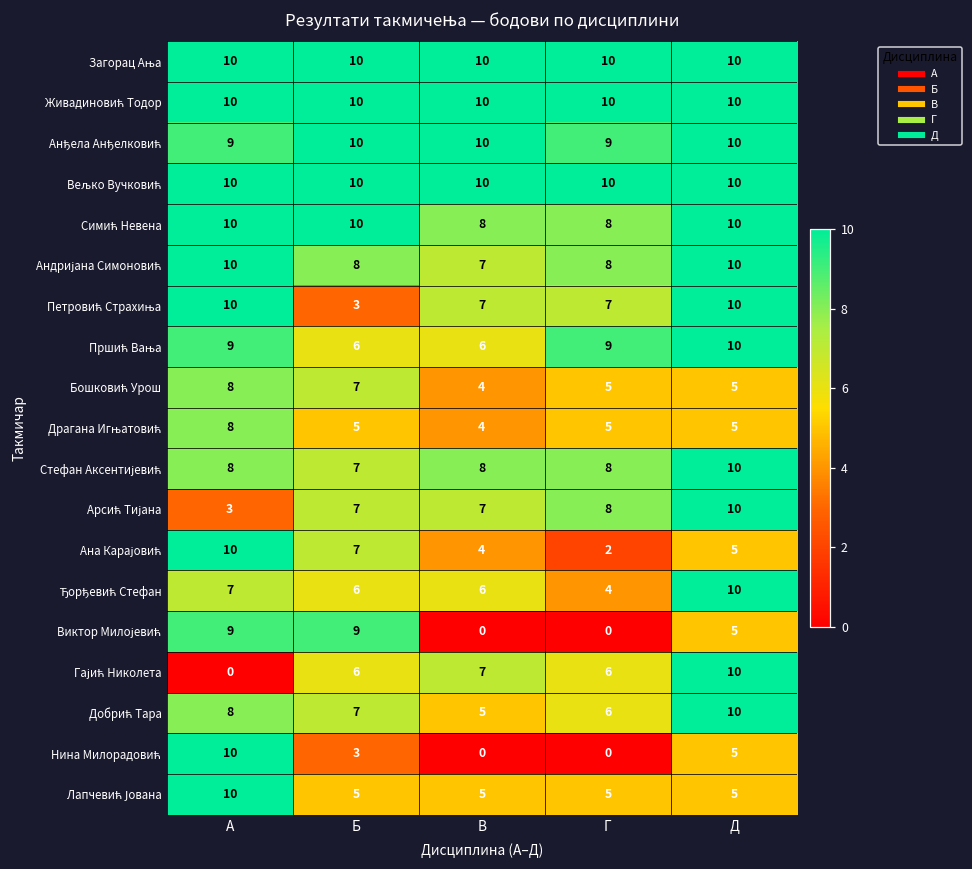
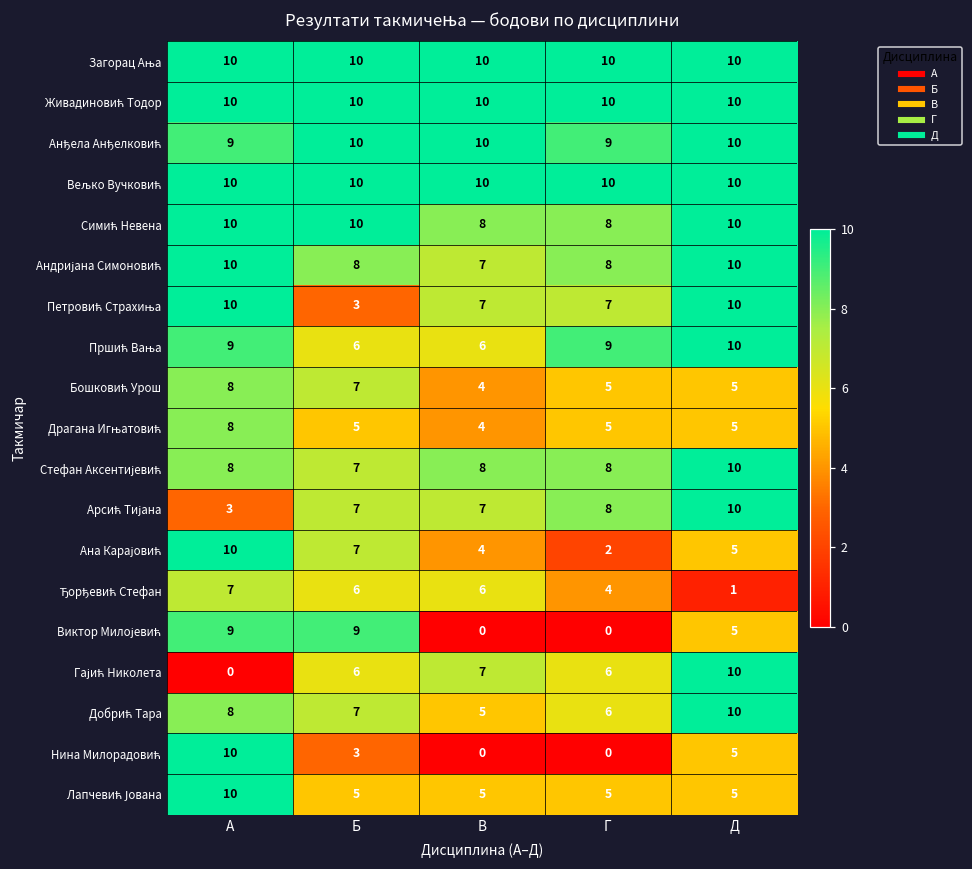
  {
    "Загорац Ања": {
      "А": 10,
      "Б": 10,
      "В": 10,
      "Г": 10,
      "Д": 10
    },
    "Живадиновић Тодор": {
      "А": 10,
      "Б": 10,
      "В": 10,
      "Г": 10,
      "Д": 10
    },
    "Анђела Анђелковић": {
      "А": 9,
      "Б": 10,
      "В": 10,
      "Г": 9,
      "Д": 10
    },
    "Вељко Вучковић": {
      "А": 10,
      "Б": 10,
      "В": 10,
      "Г": 10,
      "Д": 10
    },
    "Симић Невена": {
      "А": 10,
      "Б": 10,
      "В": 8,
      "Г": 8,
      "Д": 10
    },
    "Андријана Симоновић": {
      "А": 10,
      "Б": 8,
      "В": 7,
      "Г": 8,
      "Д": 10
    },
    "Петровић Страхиња": {
      "А": 10,
      "Б": 3,
      "В": 7,
      "Г": 7,
      "Д": 10
    },
    "Пршић Вања": {
      "А": 9,
      "Б": 6,
      "В": 6,
      "Г": 9,
      "Д": 10
    },
    "Бошковић Урош": {
      "А": 8,
      "Б": 7,
      "В": 4,
      "Г": 5,
      "Д": 5
    },
    "Драгана Игњатовић": {
      "А": 8,
      "Б": 5,
      "В": 4,
      "Г": 5,
      "Д": 5
    },
    "Стефан Аксентијевић": {
      "А": 8,
      "Б": 7,
      "В": 8,
      "Г": 8,
      "Д": 10
    },
    "Арсић Тијана": {
      "А": 3,
      "Б": 7,
      "В": 7,
      "Г": 8,
      "Д": 10
    },
    "Ана Карајовић": {
      "А": 10,
      "Б": 7,
      "В": 4,
      "Г": 2,
      "Д": 5
    },
    "Ђорђевић Стефан": {
      "А": 7,
      "Б": 6,
      "В": 6,
      "Г": 4,
-     "Д": 10
+     "Д": 1
    },
    "Виктор Милојевић": {
      "А": 9,
      "Б": 9,
      "В": 0,
      "Г": 0,
      "Д": 5
    },
    "Гајић Николета": {
      "А": 0,
      "Б": 6,
      "В": 7,
      "Г": 6,
      "Д": 10
    },
    "Добрић Тара": {
      "А": 8,
      "Б": 7,
      "В": 5,
      "Г": 6,
      "Д": 10
    },
    "Нина Милорадовић": {
      "А": 10,
      "Б": 3,
      "В": 0,
      "Г": 0,
      "Д": 5
    },
    "Лапчевић Јована": {
      "А": 10,
      "Б": 5,
      "В": 5,
      "Г": 5,
      "Д": 5
    }
  }
